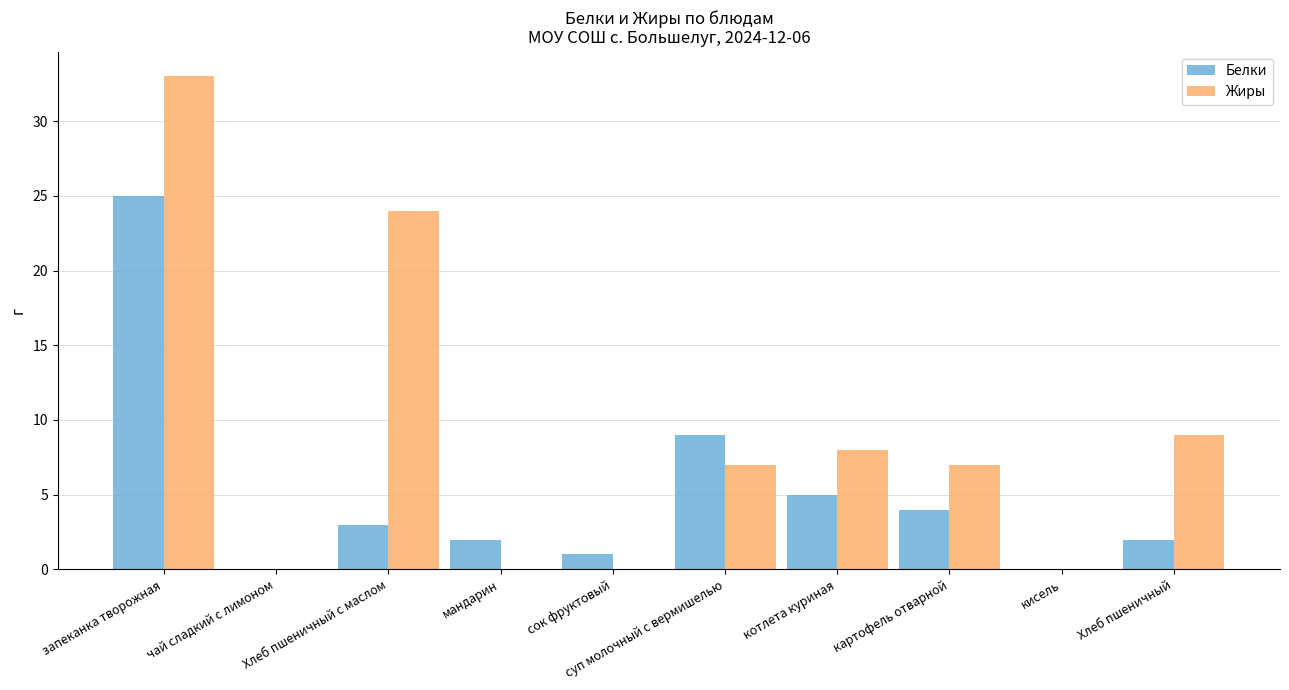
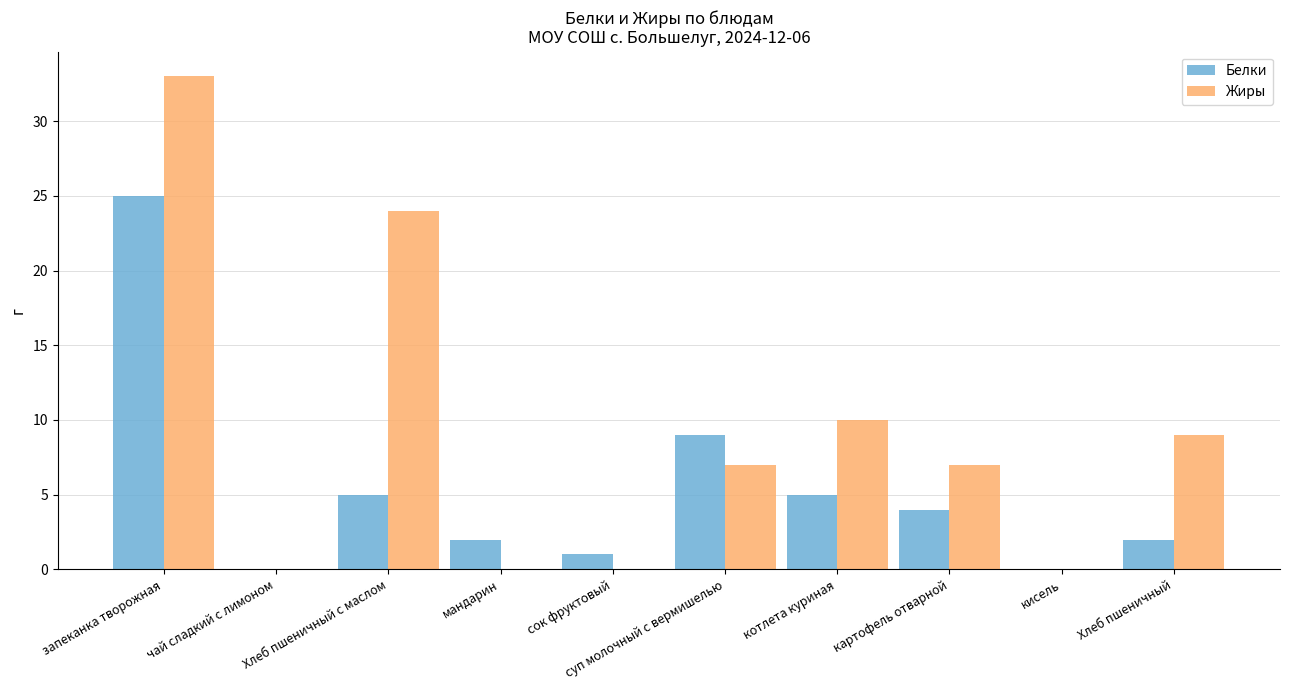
  {
    "Белки": {
      "запеканка творожная": 25,
      "чай сладкий с лимоном": 0,
-     "Хлеб пшеничный с маслом": 3,
+     "Хлеб пшеничный с маслом": 5,
      "мандарин": 2,
      "сок фруктовый": 1,
      "суп молочный с вермишелью": 9,
      "котлета куриная": 5,
      "картофель отварной": 4,
      "кисель": 0,
      "Хлеб пшеничный": 2
    },
    "Жиры": {
      "запеканка творожная": 33,
      "чай сладкий с лимоном": 0,
      "Хлеб пшеничный с маслом": 24,
      "мандарин": 0,
      "сок фруктовый": 0,
      "суп молочный с вермишелью": 7,
-     "котлета куриная": 8,
+     "котлета куриная": 10,
      "картофель отварной": 7,
      "кисель": 0,
      "Хлеб пшеничный": 9
    }
  }
